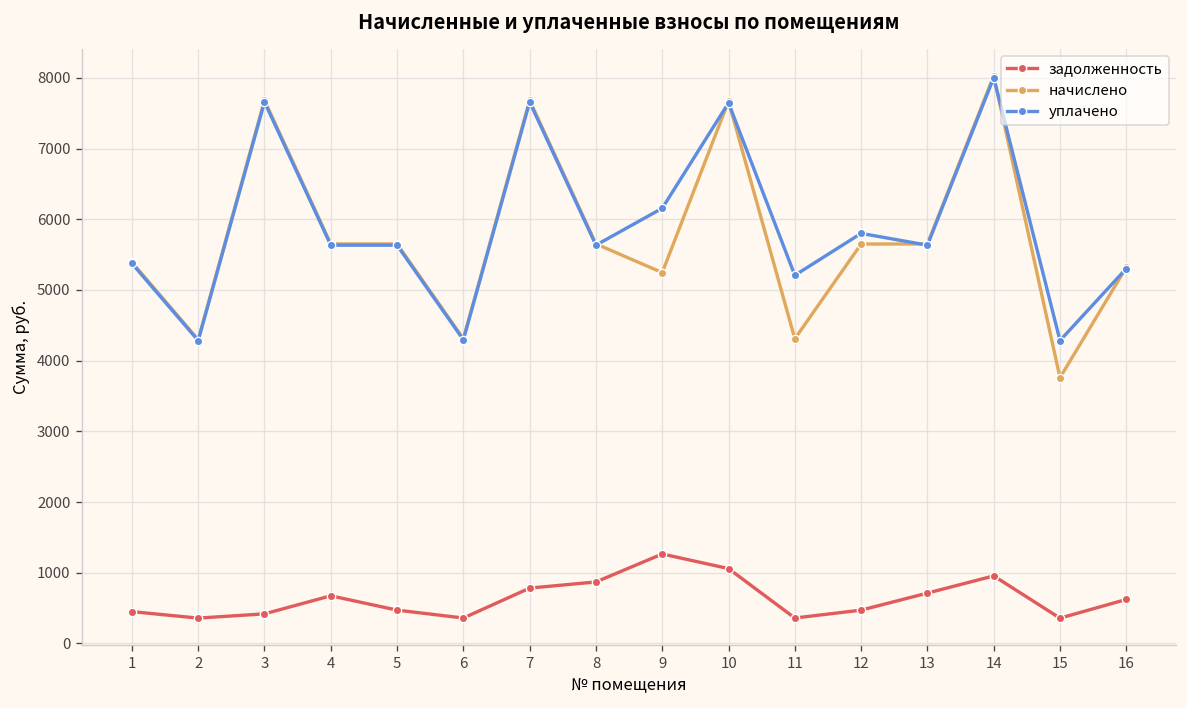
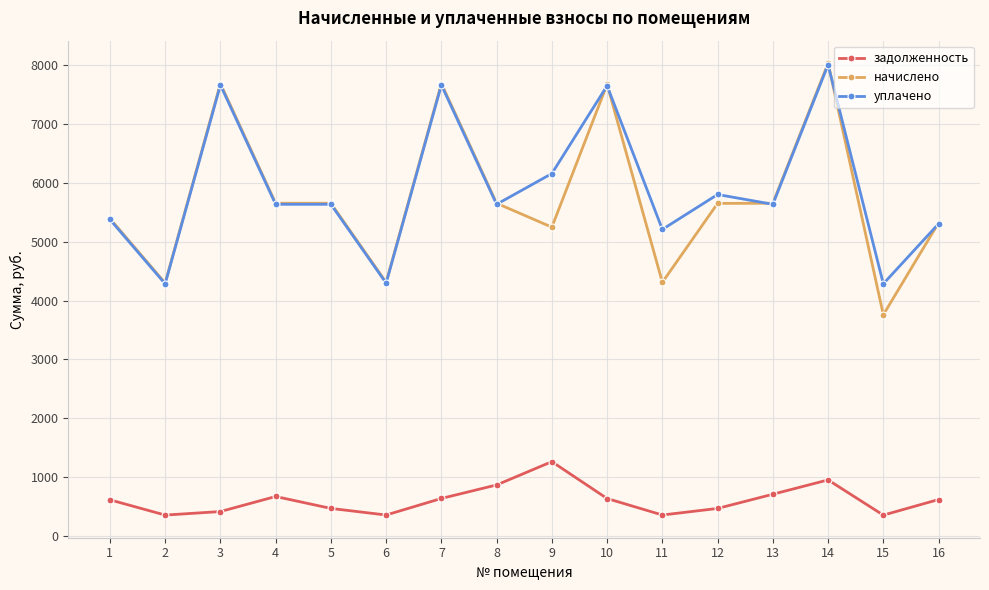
  {
    "задолженность": {
-     "1": 400,
+     "1": 600,
      "2": 400,
      "3": 400,
      "4": 700,
      "5": 500,
      "6": 400,
-     "7": 800,
+     "7": 600,
      "8": 900,
      "9": 1300,
-     "10": 1100,
+     "10": 600,
      "11": 400,
      "12": 500,
      "13": 700,
      "14": 1000,
      "15": 400,
      "16": 600
    },
    "начислено": {
      "9": 5200,
      "11": 4300,
      "12": 5600,
      "15": 3800
    },
    "уплачено": {
      "9": 6200,
      "11": 5200,
      "12": 5800,
      "15": 4300
    }
  }
